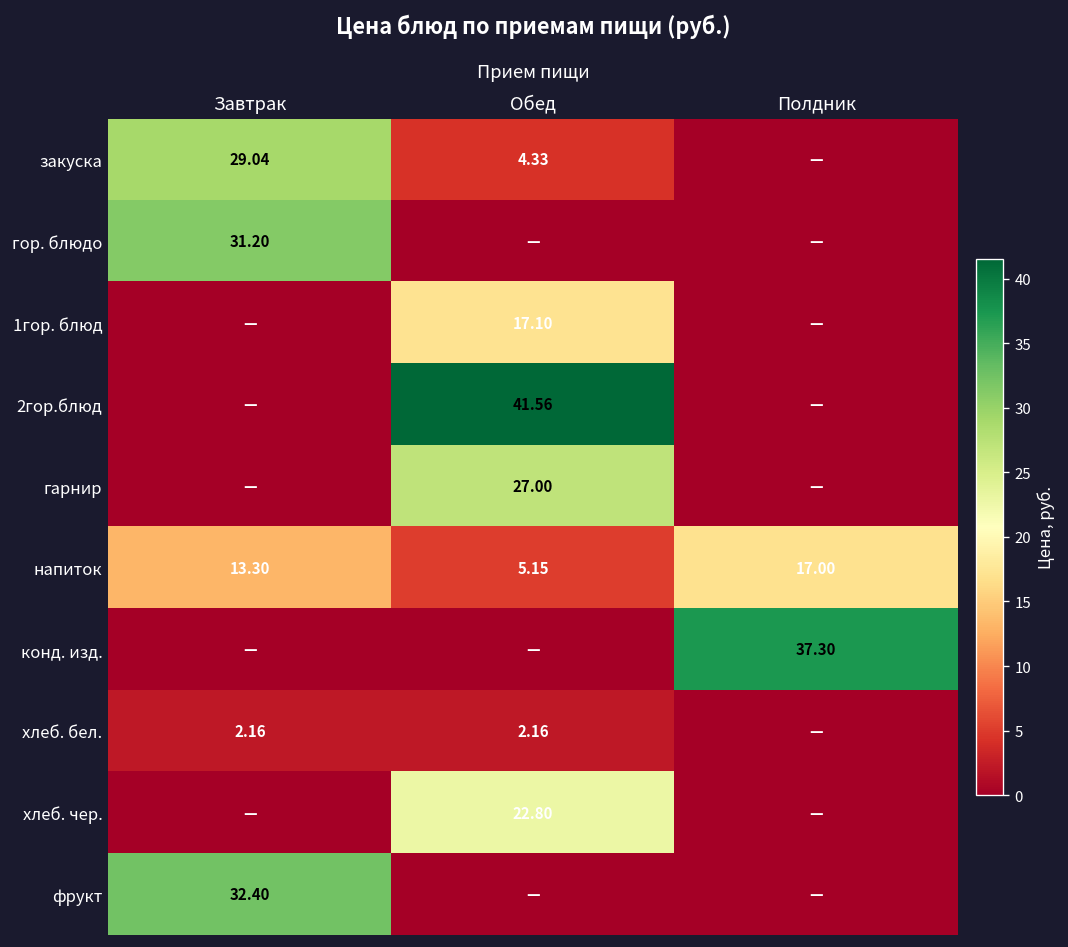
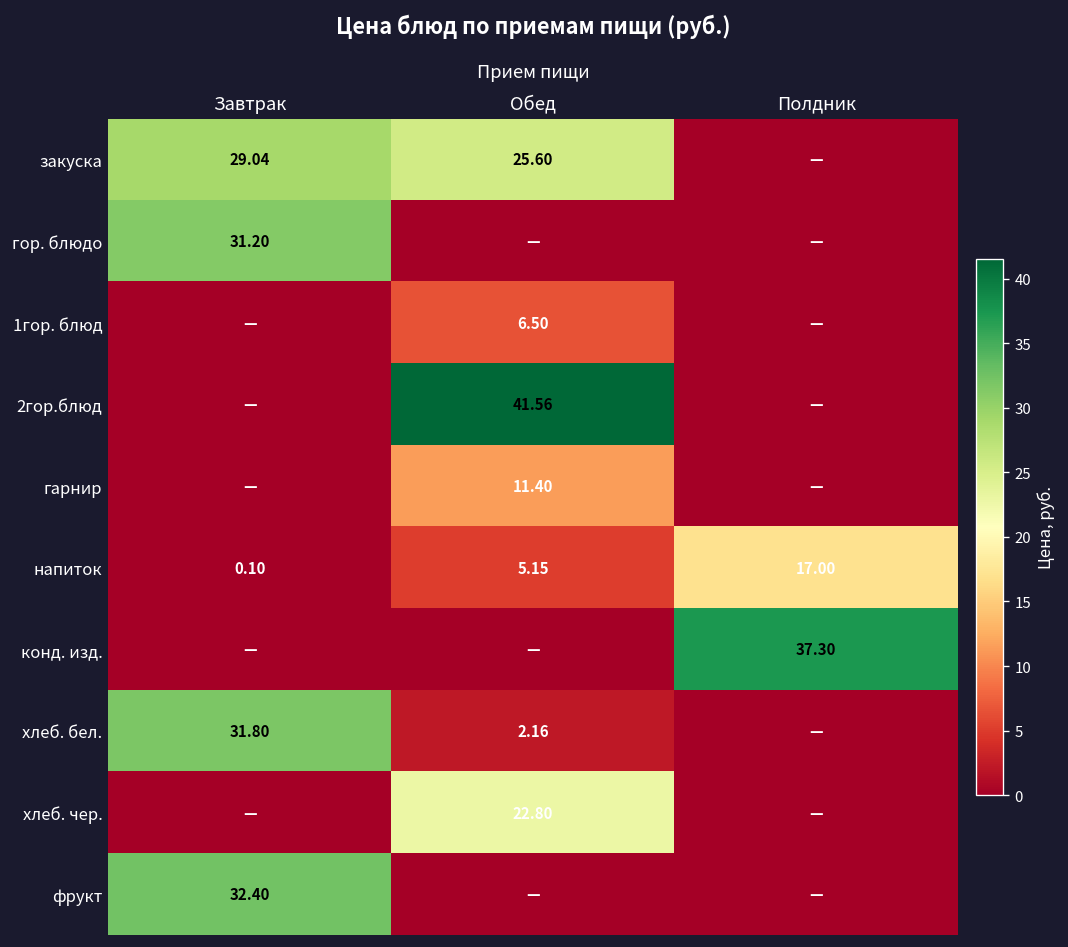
  {
    "закуска": {
      "Завтрак": 29.04,
-     "Обед": 4.33
+     "Обед": 25.60
    },
    "гор. блюдо": {
      "Завтрак": 31.20
    },
    "1гор. блюд": {
-     "Обед": 17.10
+     "Обед": 6.50
    },
    "2гор.блюд": {
      "Обед": 41.56
    },
    "гарнир": {
-     "Обед": 27.00
+     "Обед": 11.40
    },
    "напиток": {
-     "Завтрак": 13.30,
+     "Завтрак": 0.10,
      "Обед": 5.15,
      "Полдник": 17.00
    },
    "конд. изд.": {
      "Полдник": 37.30
    },
    "хлеб. бел.": {
-     "Завтрак": 2.16,
+     "Завтрак": 31.80,
      "Обед": 2.16
    },
    "хлеб. чер.": {
      "Обед": 22.80
    },
    "фрукт": {
      "Завтрак": 32.40
    }
  }
